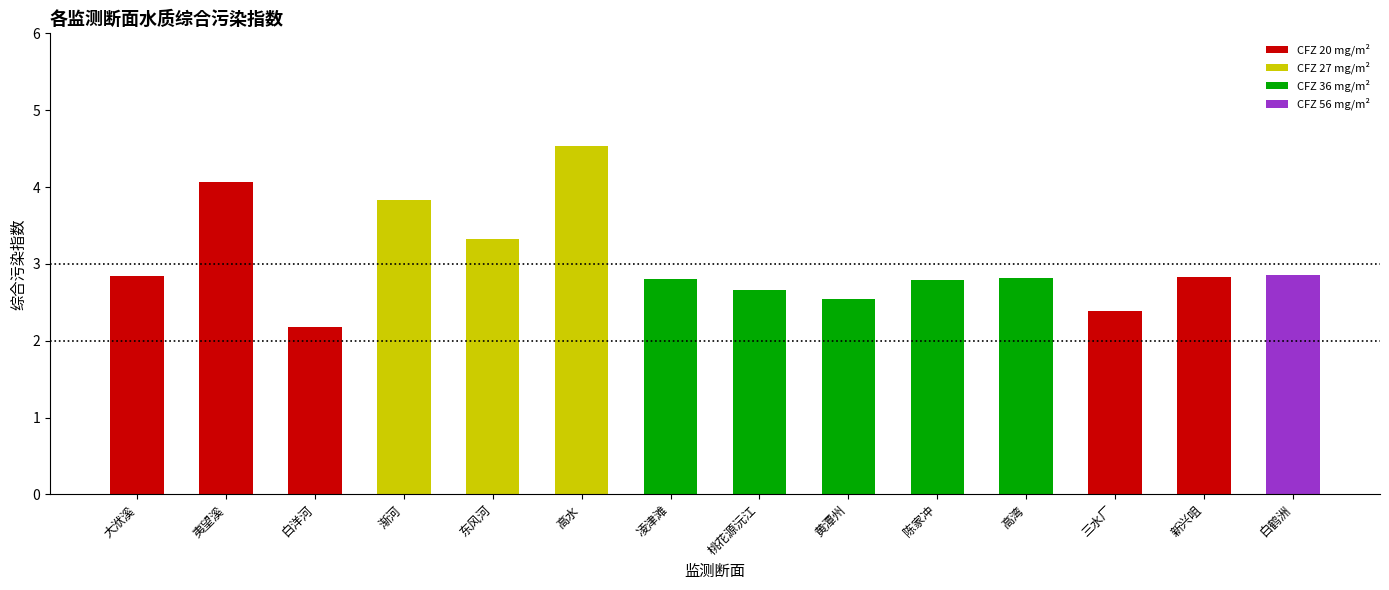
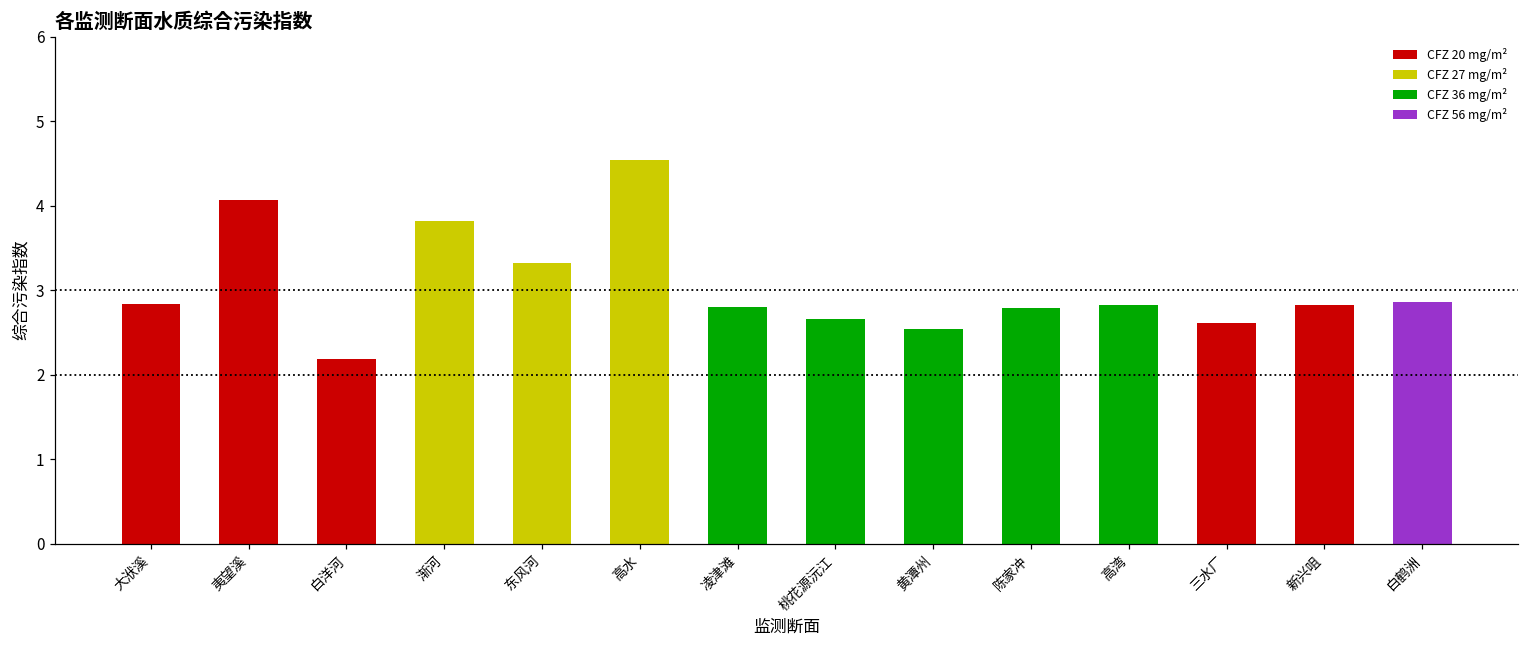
  {
    "大洑溪": 2.8,
    "夷望溪": 4.1,
    "白洋河": 2.2,
    "渐河": 3.8,
    "东风河": 3.3,
    "高水": 4.5,
    "凌津滩": 2.8,
    "桃花源沅江": 2.7,
    "黄潭州": 2.5,
    "陈家冲": 2.8,
    "高湾": 2.8,
-   "三水厂": 2.4,
+   "三水厂": 2.6,
    "新兴咀": 2.8,
    "白鹤洲": 2.9
  }
